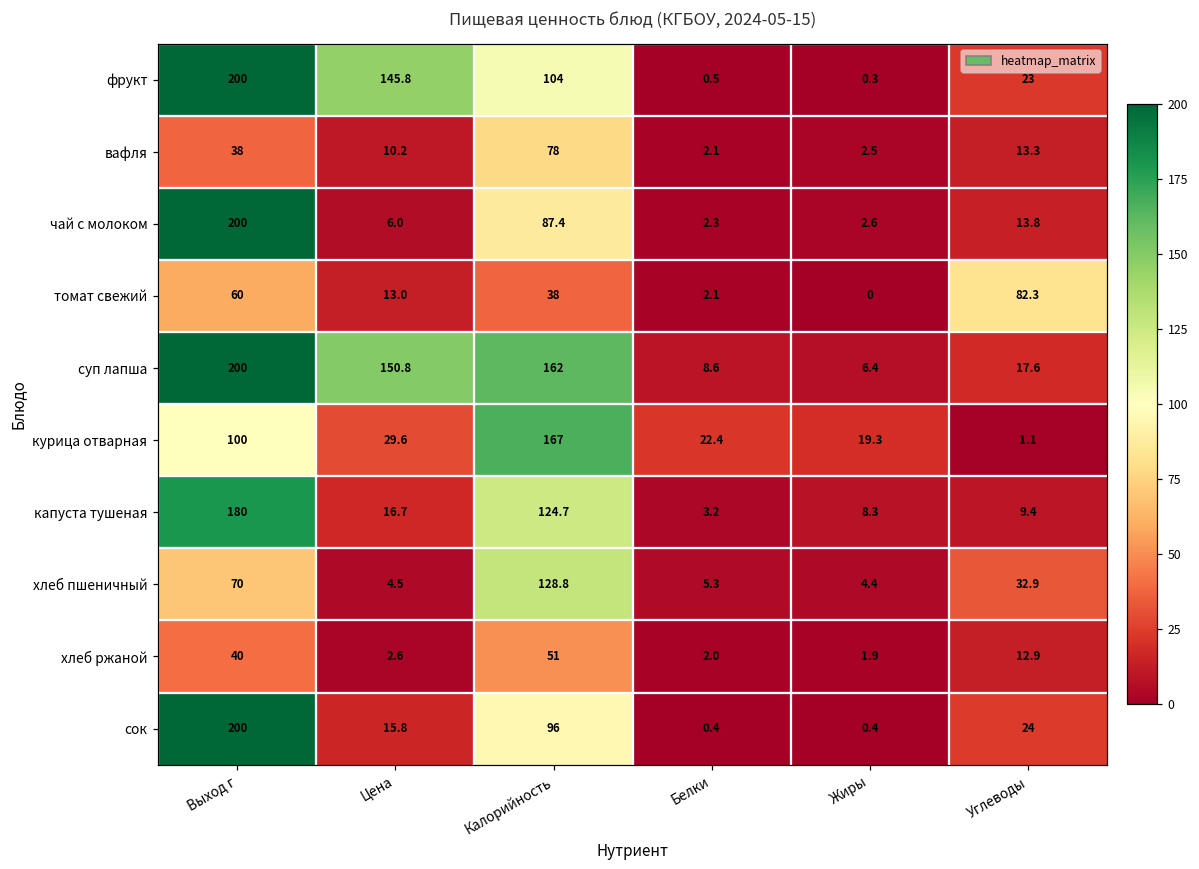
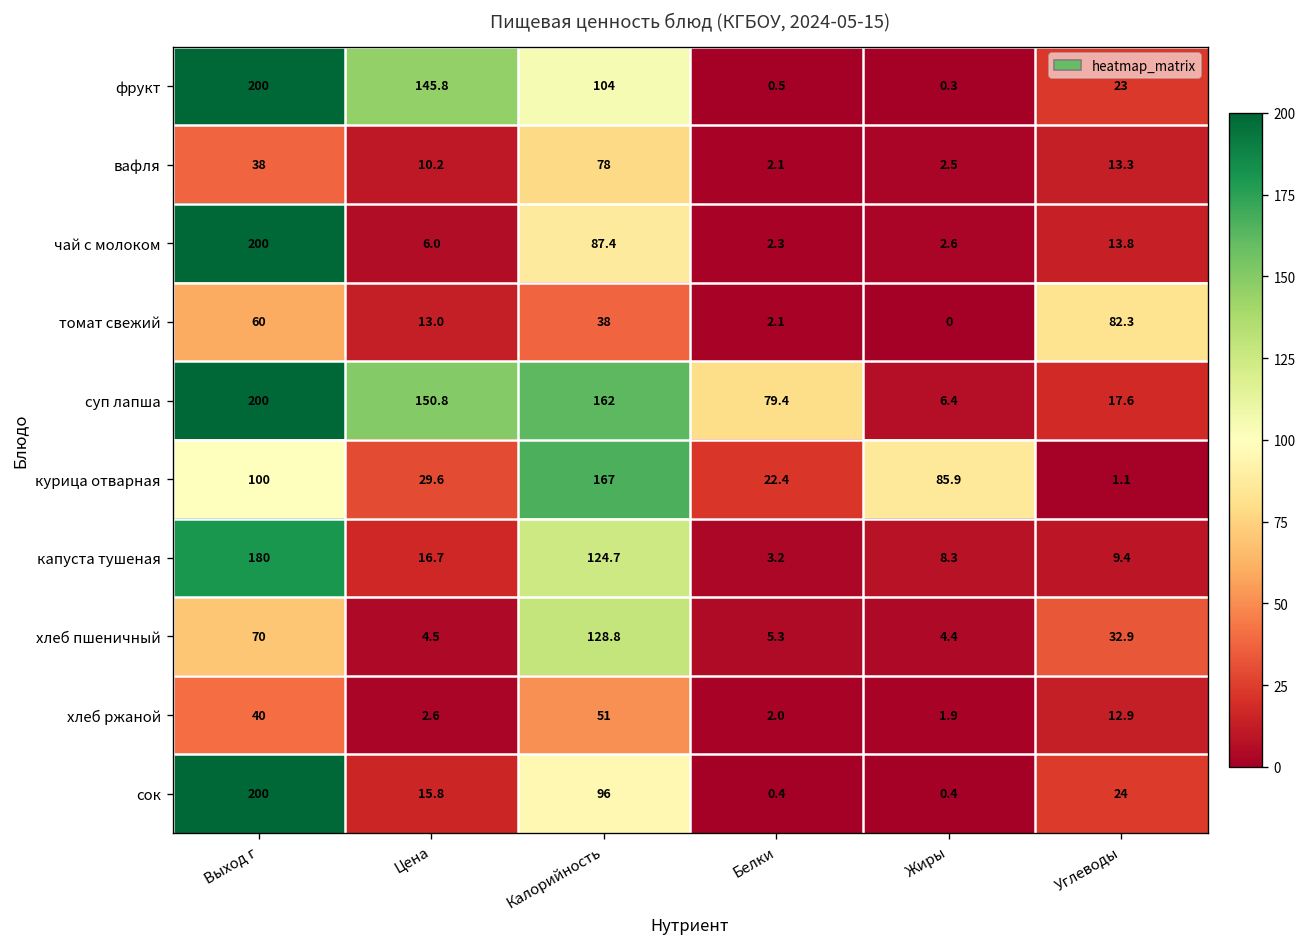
  {
    "фрукт": {
      "Выход г": 200,
      "Цена": 145.8,
      "Калорийность": 104,
      "Белки": 0.5,
      "Жиры": 0.3,
      "Углеводы": 23
    },
    "вафля": {
      "Выход г": 38,
      "Цена": 10.2,
      "Калорийность": 78,
      "Белки": 2.1,
      "Жиры": 2.5,
      "Углеводы": 13.3
    },
    "чай с молоком": {
      "Выход г": 200,
      "Цена": 6.0,
      "Калорийность": 87.4,
      "Белки": 2.3,
      "Жиры": 2.6,
      "Углеводы": 13.8
    },
    "томат свежий": {
      "Выход г": 60,
      "Цена": 13.0,
      "Калорийность": 38,
      "Белки": 2.1,
      "Жиры": 0,
      "Углеводы": 82.3
    },
    "суп лапша": {
      "Выход г": 200,
      "Цена": 150.8,
      "Калорийность": 162,
-     "Белки": 8.6,
+     "Белки": 79.4,
      "Жиры": 6.4,
      "Углеводы": 17.6
    },
    "курица отварная": {
      "Выход г": 100,
      "Цена": 29.6,
      "Калорийность": 167,
      "Белки": 22.4,
-     "Жиры": 19.3,
+     "Жиры": 85.9,
      "Углеводы": 1.1
    },
    "капуста тушеная": {
      "Выход г": 180,
      "Цена": 16.7,
      "Калорийность": 124.7,
      "Белки": 3.2,
      "Жиры": 8.3,
      "Углеводы": 9.4
    },
    "хлеб пшеничный": {
      "Выход г": 70,
      "Цена": 4.5,
      "Калорийность": 128.8,
      "Белки": 5.3,
      "Жиры": 4.4,
      "Углеводы": 32.9
    },
    "хлеб ржаной": {
      "Выход г": 40,
      "Цена": 2.6,
      "Калорийность": 51,
      "Белки": 2.0,
      "Жиры": 1.9,
      "Углеводы": 12.9
    },
    "сок": {
      "Выход г": 200,
      "Цена": 15.8,
      "Калорийность": 96,
      "Белки": 0.4,
      "Жиры": 0.4,
      "Углеводы": 24
    }
  }
